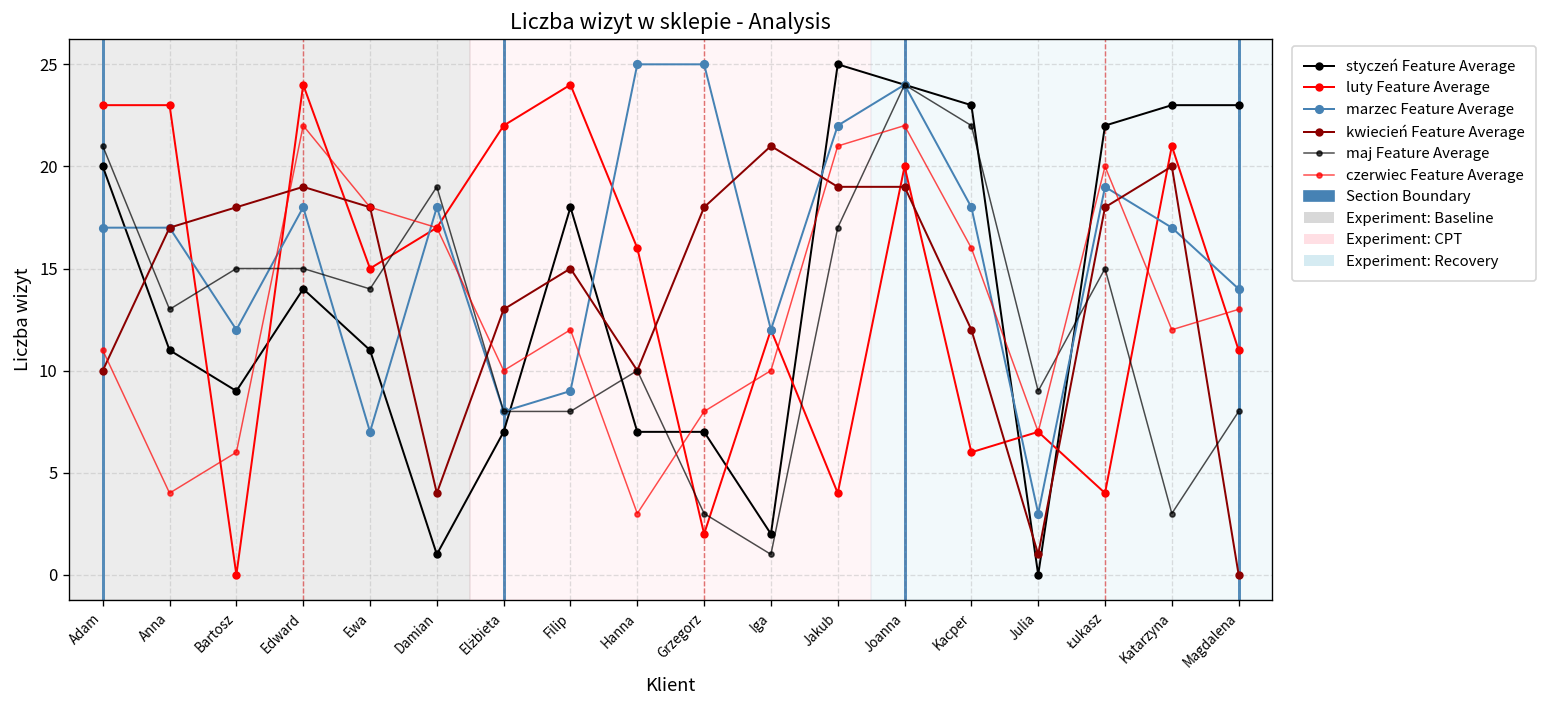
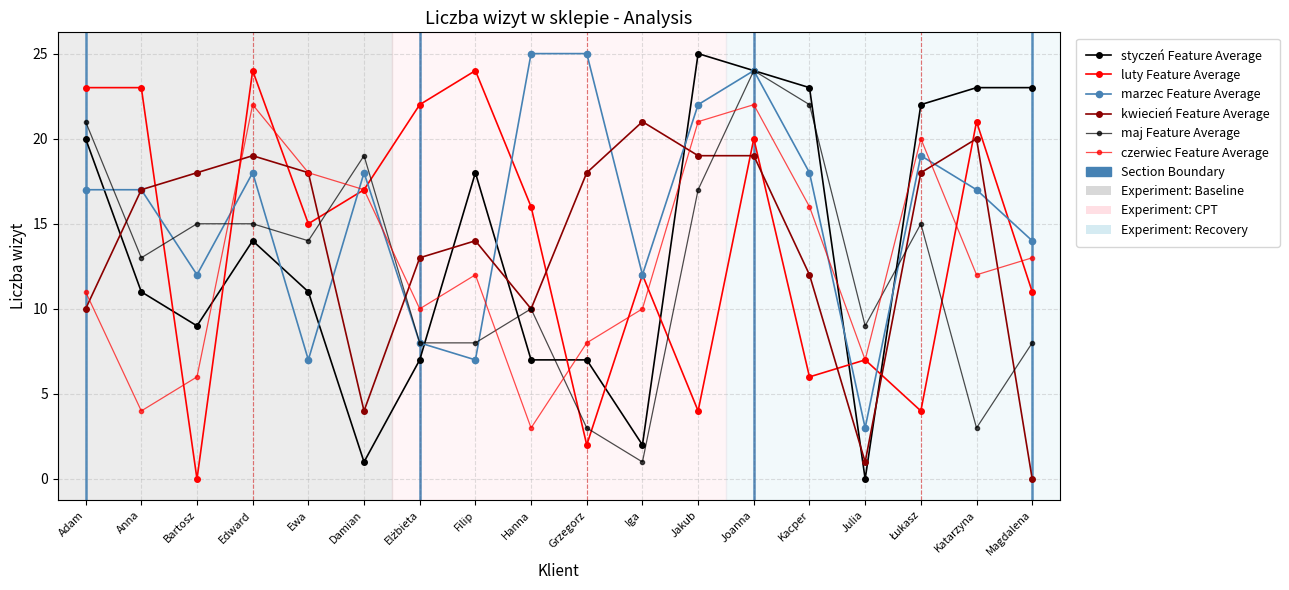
  {
    "marzec Feature Average": {
      "Adam": 17,
      "Bartosz": 12,
      "Edward": 18,
      "Ewa": 7,
      "Damian": 18,
-     "Filip": 9,
+     "Filip": 7,
      "Hanna": 25,
      "Grzegorz": 25,
      "Jakub": 22,
      "Kacper": 18,
      "Julia": 3,
      "Łukasz": 19,
      "Katarzyna": 17,
      "Magdalena": 14
    },
    "kwiecień Feature Average": {
      "Adam": 10,
      "Bartosz": 18,
      "Edward": 19,
      "Damian": 4,
      "Elżbieta": 13,
-     "Filip": 15,
+     "Filip": 14,
      "Grzegorz": 18,
      "Iga": 21,
      "Jakub": 19,
      "Joanna": 19,
      "Kacper": 12,
      "Julia": 1,
      "Łukasz": 18,
      "Katarzyna": 20,
      "Magdalena": 0
    }
  }
